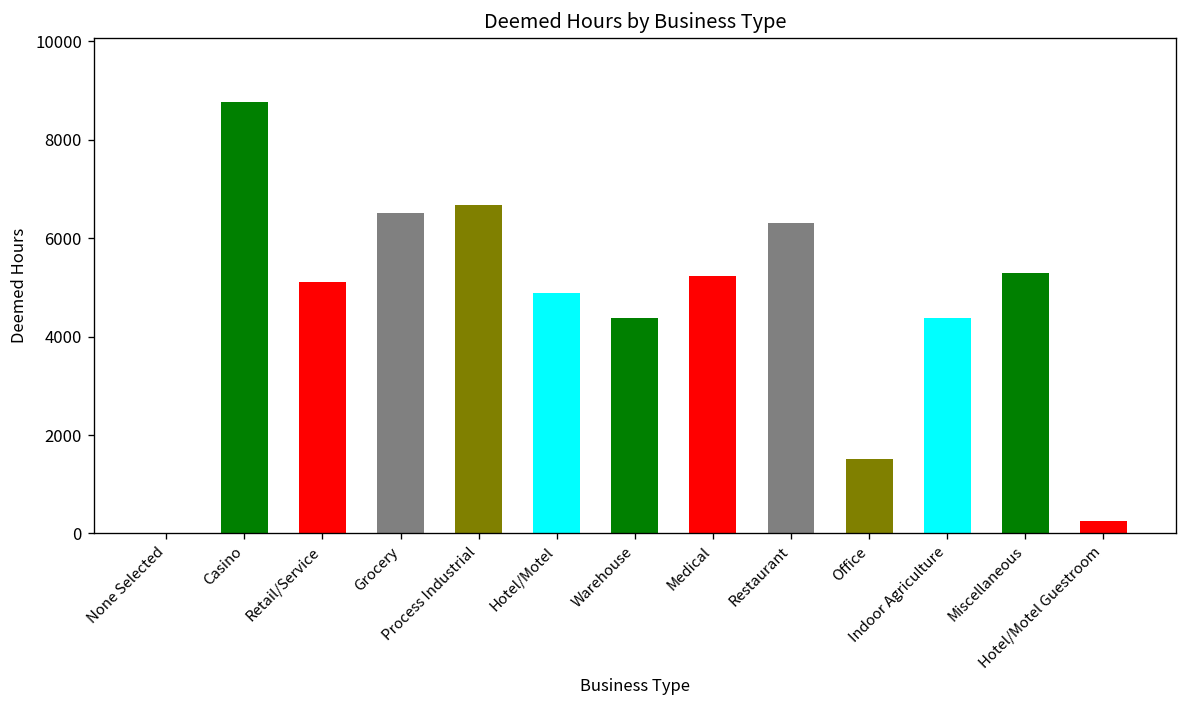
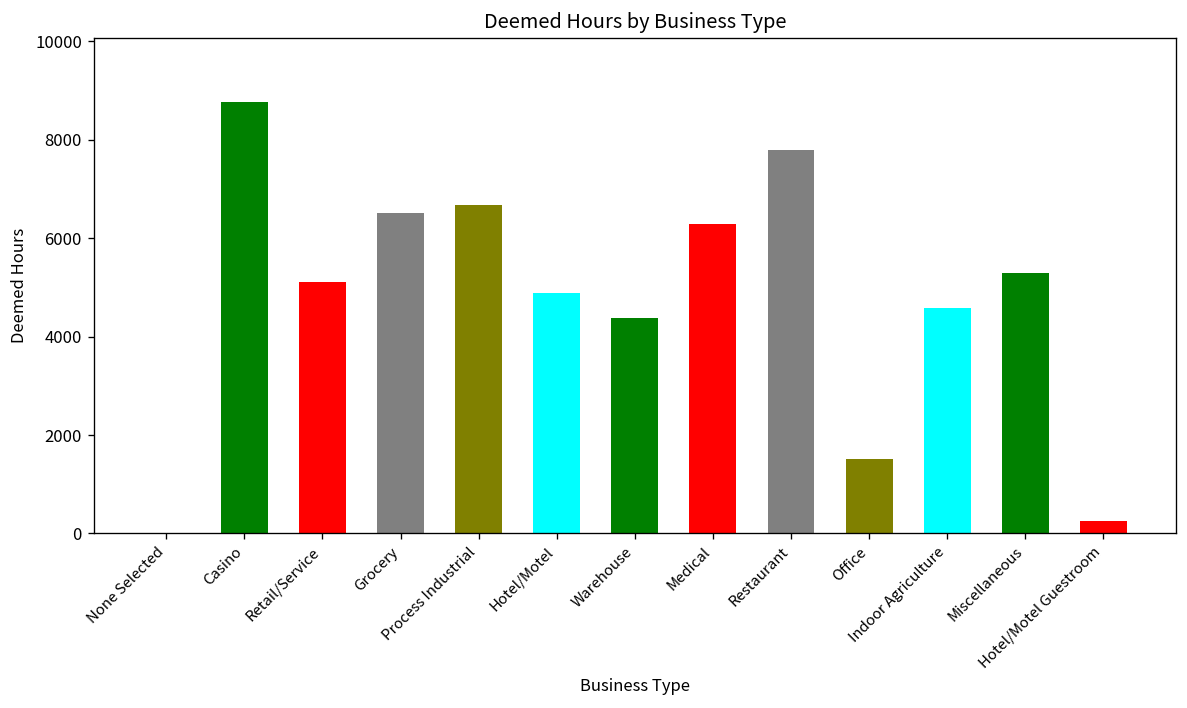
  {
    "None Selected": 0,
    "Casino": 8800,
    "Retail/Service": 5100,
    "Grocery": 6500,
    "Process Industrial": 6700,
    "Hotel/Motel": 4900,
    "Warehouse": 4400,
-   "Medical": 5200,
-   "Restaurant": 6300,
+   "Medical": 6300,
+   "Restaurant": 7800,
    "Office": 1500,
-   "Indoor Agriculture": 4400,
+   "Indoor Agriculture": 4600,
    "Miscellaneous": 5300,
    "Hotel/Motel Guestroom": 300
  }
